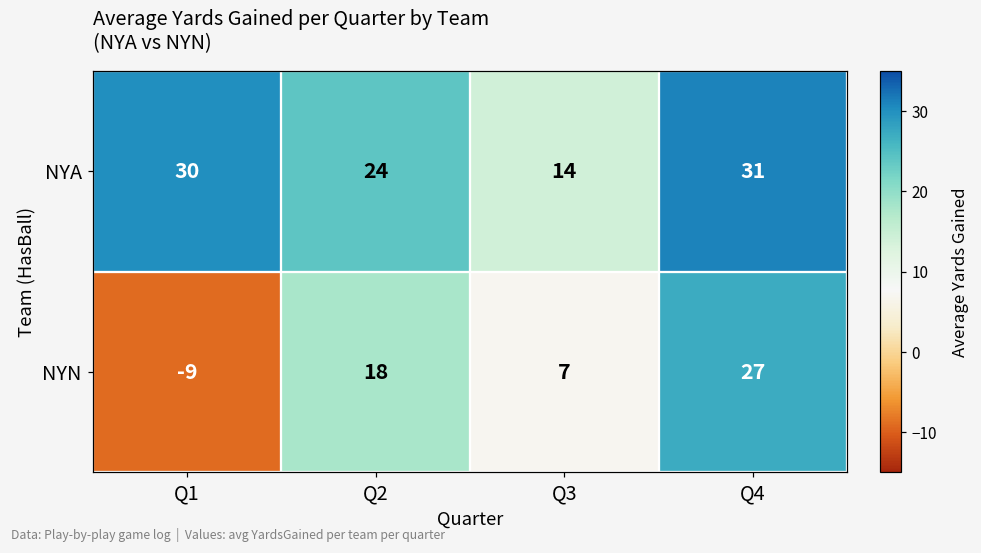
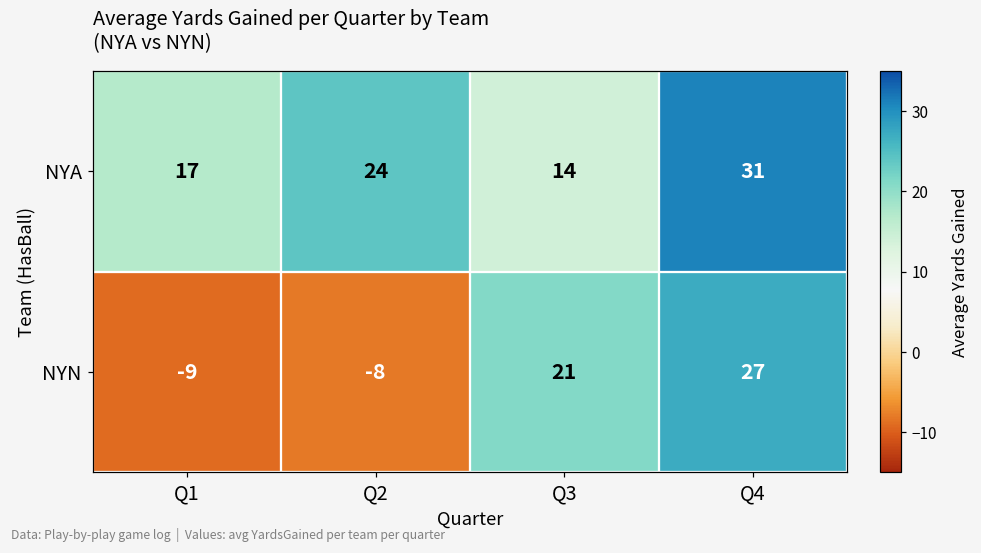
  {
    "NYA": {
-     "Q1": 30,
+     "Q1": 17,
      "Q2": 24,
      "Q3": 14,
      "Q4": 31
    },
    "NYN": {
      "Q1": -9,
-     "Q2": 18,
-     "Q3": 7,
+     "Q2": -8,
+     "Q3": 21,
      "Q4": 27
    }
  }
